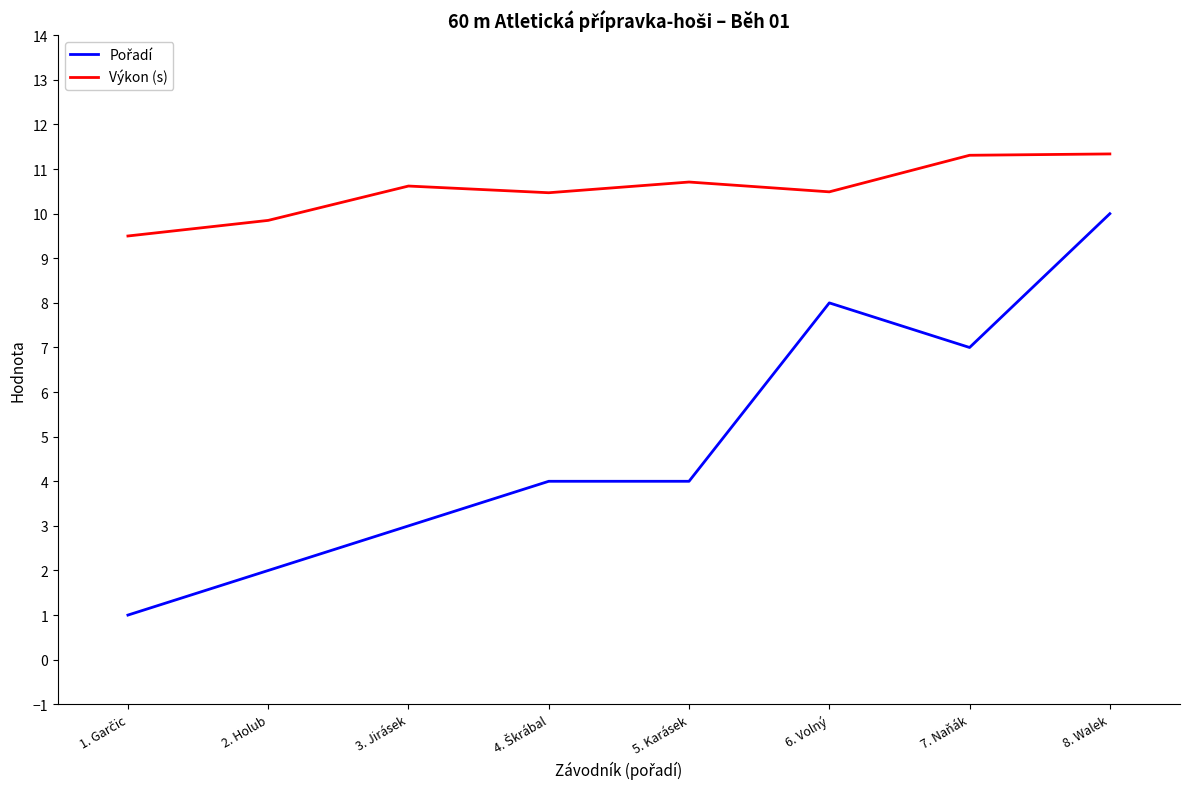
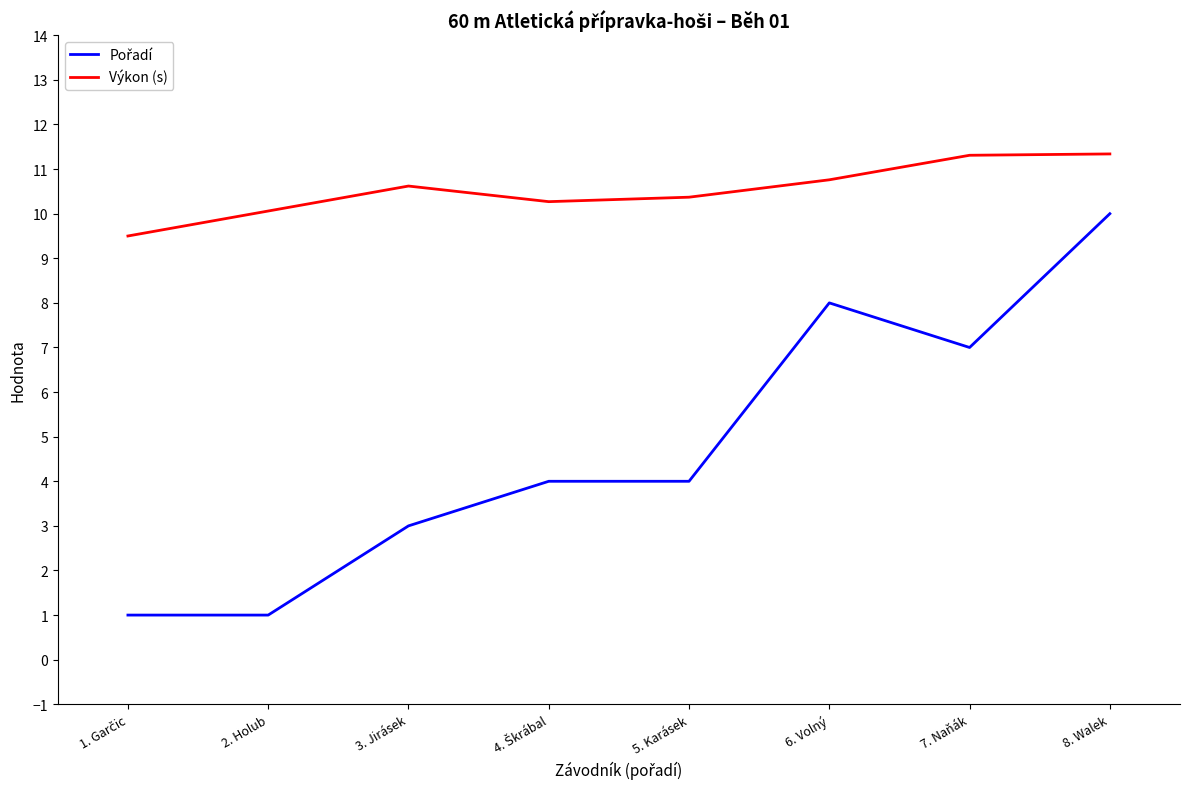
  {
    "Pořadí": {
      "1. Garčic": 1,
-     "2. Holub": 2,
+     "2. Holub": 1,
      "3. Jirásek": 3,
      "4. Škrábal": 4,
      "5. Karásek": 4,
      "6. Volný": 8,
      "7. Naňák": 7,
      "8. Walek": 10
    },
    "Výkon (s)": {
      "1. Garčic": 9.5,
-     "2. Holub": 9.9,
+     "2. Holub": 10.1,
      "3. Jirásek": 10.6,
-     "4. Škrábal": 10.5,
-     "5. Karásek": 10.7,
-     "6. Volný": 10.5,
+     "4. Škrábal": 10.3,
+     "5. Karásek": 10.4,
+     "6. Volný": 10.8,
      "7. Naňák": 11.3,
      "8. Walek": 11.3
    }
  }
